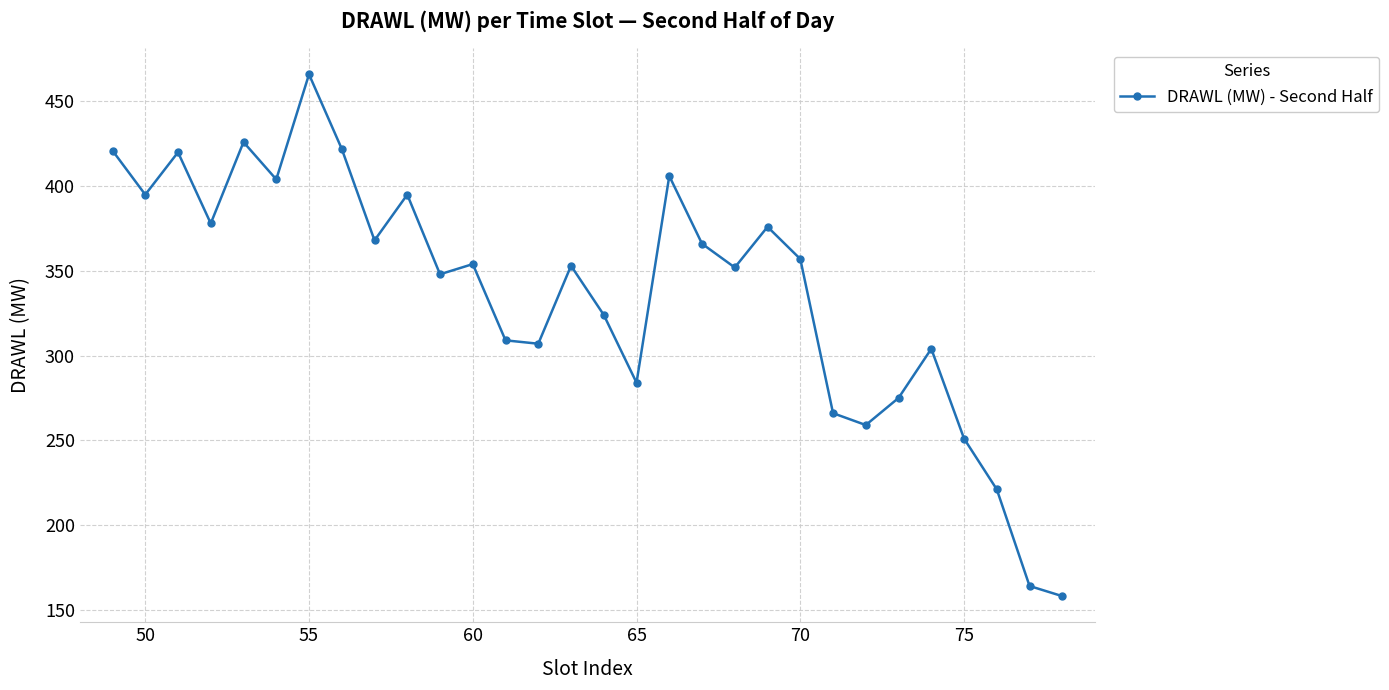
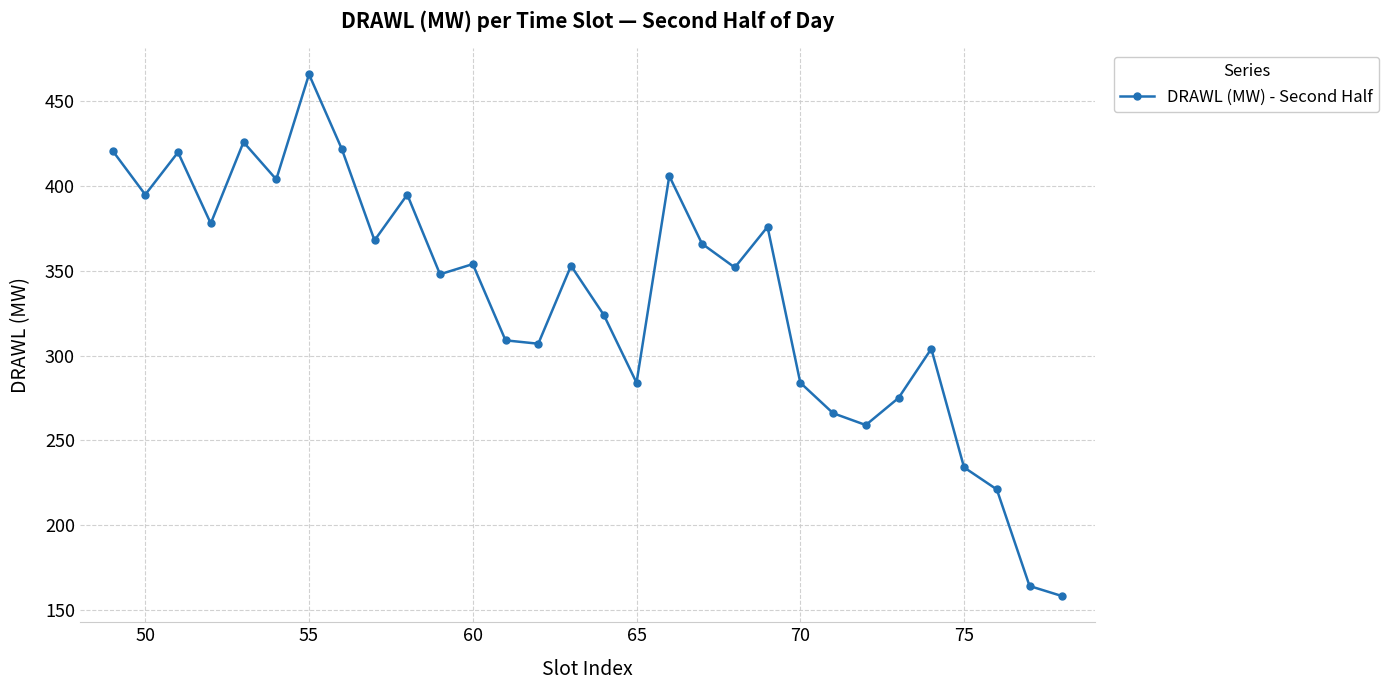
  {
    "50": 395,
    "55": 466,
    "60": 354,
    "65": 284,
-   "70": 357,
-   "75": 251
+   "70": 284,
+   "75": 234
  }
